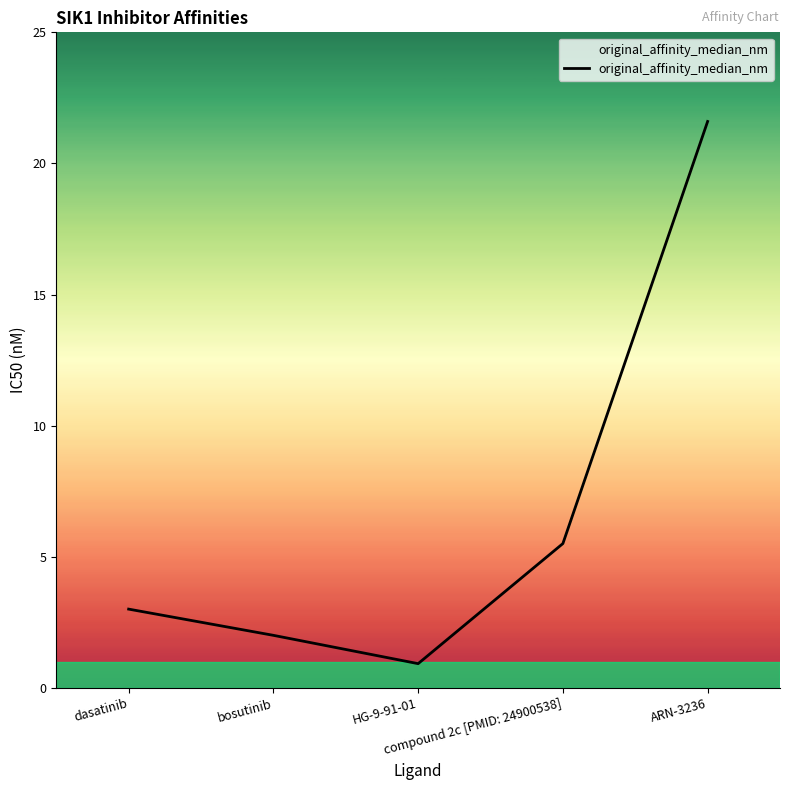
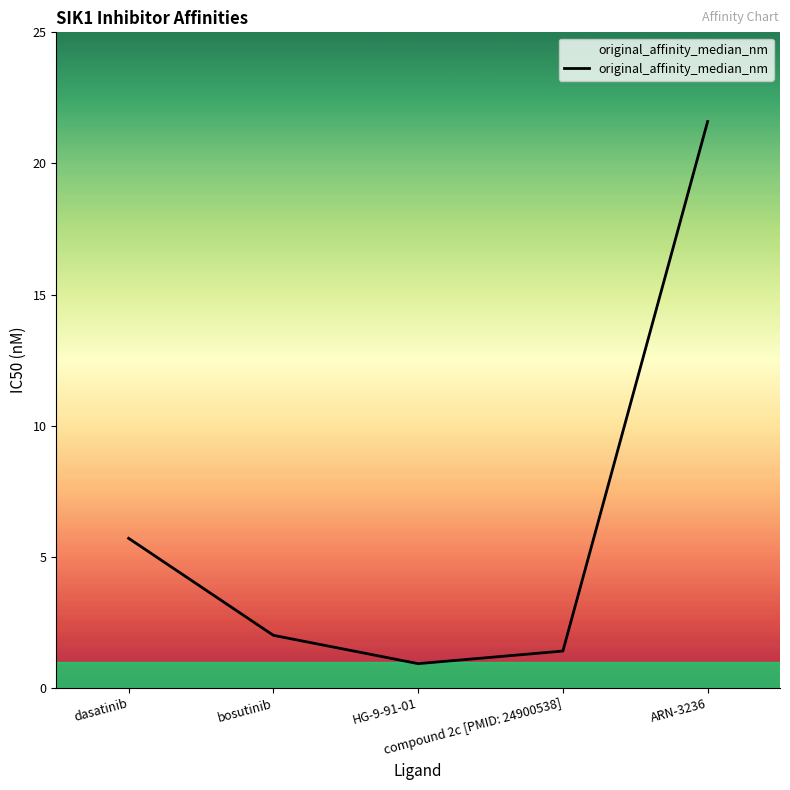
  {
-   "dasatinib": 3.0,
+   "dasatinib": 5.7,
    "bosutinib": 2.0,
-   "compound 2c [PMID: 24900538]": 5.5,
+   "compound 2c [PMID: 24900538]": 1.4,
    "ARN-3236": 21.6
  }
